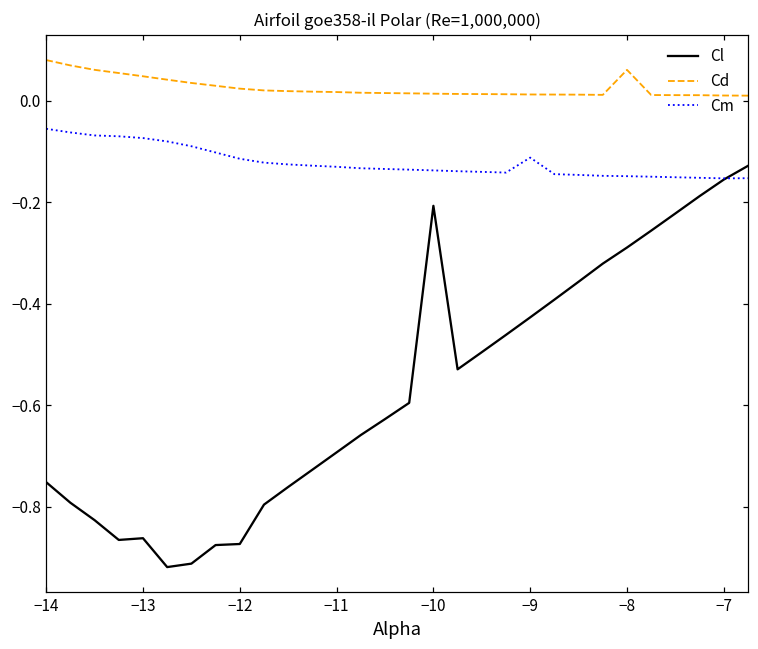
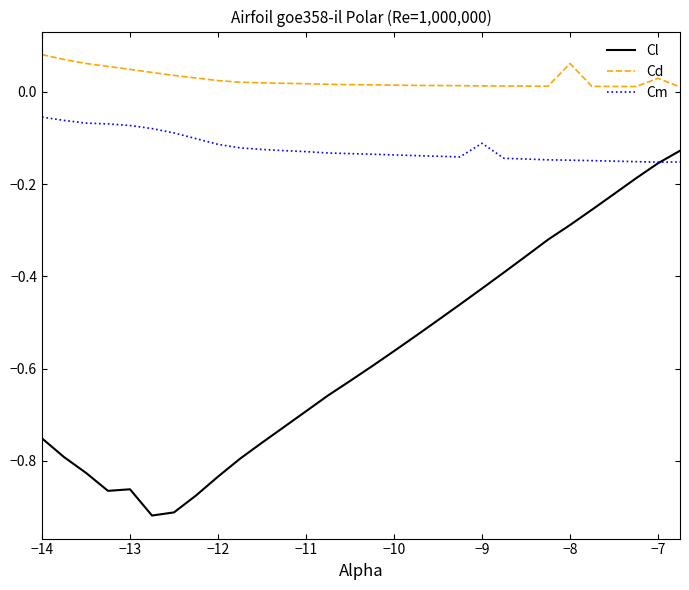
  {
    "Cl": {
      "−14": -0.75,
      "−13": -0.86,
-     "−12": -0.87,
+     "−12": -0.83,
      "−11": -0.69,
-     "−10": -0.21,
+     "−10": -0.56,
      "−9": -0.43,
      "−8": -0.29
    },
    "Cd": {
      "−14": 0.08,
      "−13": 0.05,
      "−12": 0.02,
      "−11": 0.02,
      "−10": 0.01,
      "−9": 0.01,
      "−8": 0.06,
-     "−7": 0.01
+     "−7": 0.03
    },
    "Cm": {
      "−14": -0.05,
      "−13": -0.07,
      "−12": -0.11,
      "−11": -0.13,
      "−10": -0.14,
      "−9": -0.11,
      "−8": -0.15
    }
  }
